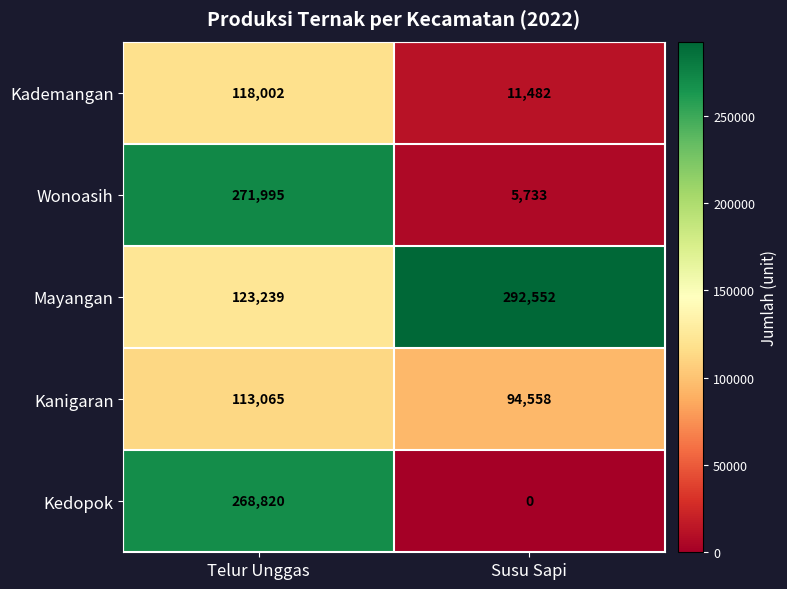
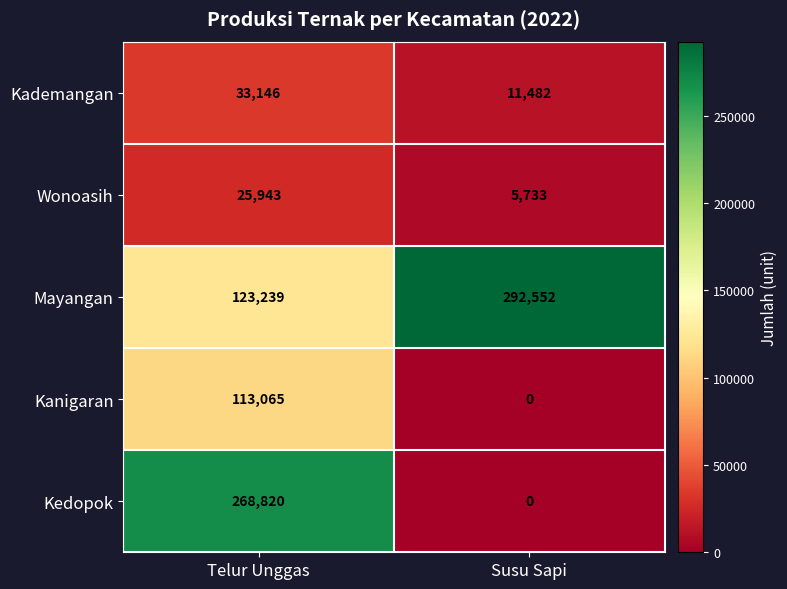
  {
    "Kademangan": {
-     "Telur Unggas": "118,002",
+     "Telur Unggas": "33,146",
      "Susu Sapi": "11,482"
    },
    "Wonoasih": {
-     "Telur Unggas": "271,995",
+     "Telur Unggas": "25,943",
      "Susu Sapi": "5,733"
    },
    "Mayangan": {
      "Telur Unggas": "123,239",
      "Susu Sapi": "292,552"
    },
    "Kanigaran": {
      "Telur Unggas": "113,065",
-     "Susu Sapi": "94,558"
+     "Susu Sapi": "0"
    },
    "Kedopok": {
      "Telur Unggas": "268,820",
      "Susu Sapi": "0"
    }
  }
